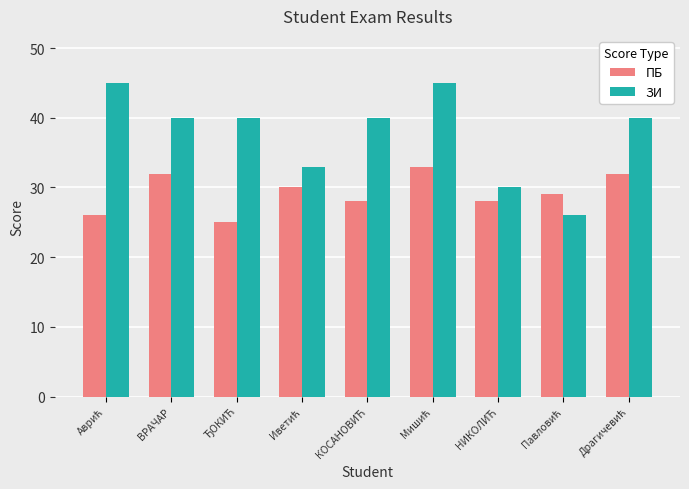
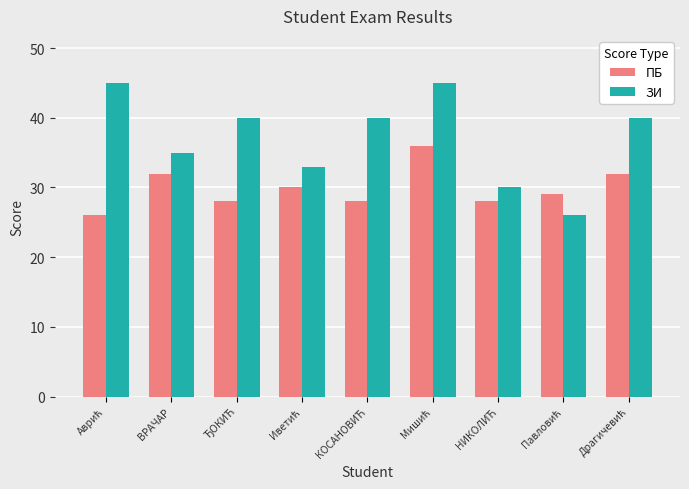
  {
    "ПБ": {
      "Аврић": 26,
      "ВРАЧАР": 32,
-     "ЂОКИЋ": 25,
+     "ЂОКИЋ": 28,
      "Иветић": 30,
      "КОСАНОВИЋ": 28,
-     "Мишић": 33,
+     "Мишић": 36,
      "НИКОЛИЋ": 28,
      "Павловић": 29,
      "Драгичевић": 32
    },
    "ЗИ": {
      "Аврић": 45,
-     "ВРАЧАР": 40,
+     "ВРАЧАР": 35,
      "ЂОКИЋ": 40,
      "Иветић": 33,
      "КОСАНОВИЋ": 40,
      "Мишић": 45,
      "НИКОЛИЋ": 30,
      "Павловић": 26,
      "Драгичевић": 40
    }
  }
